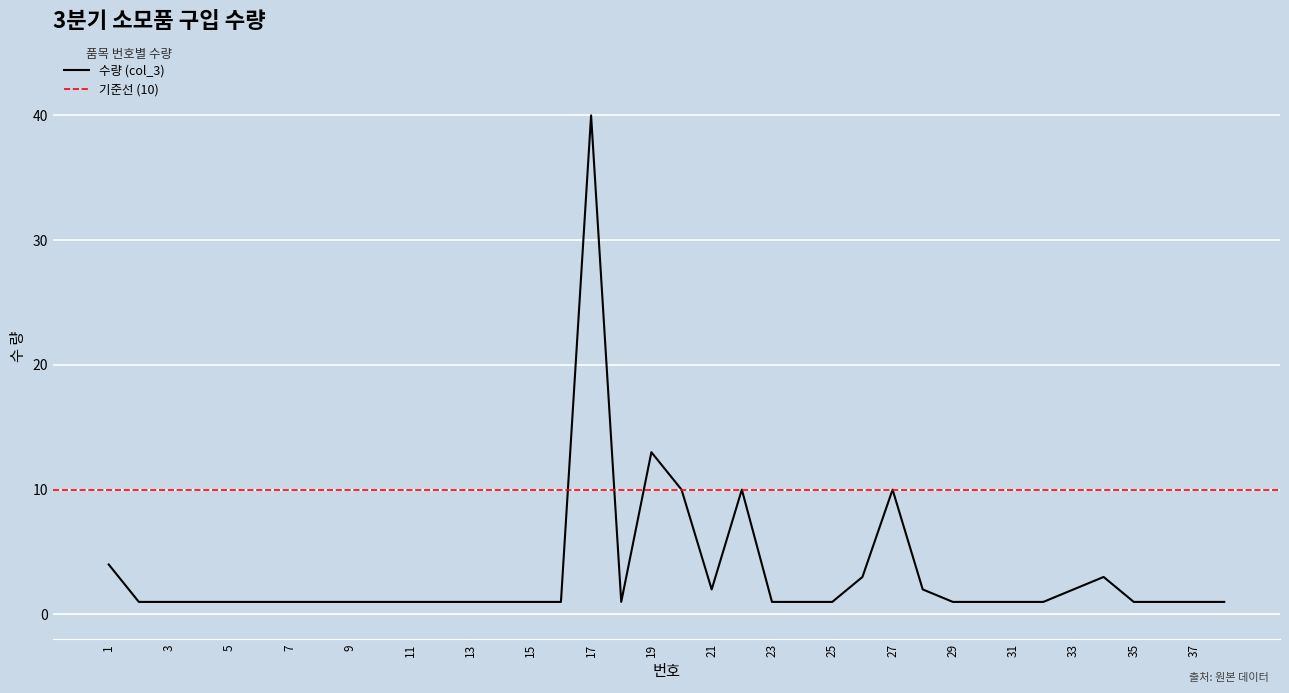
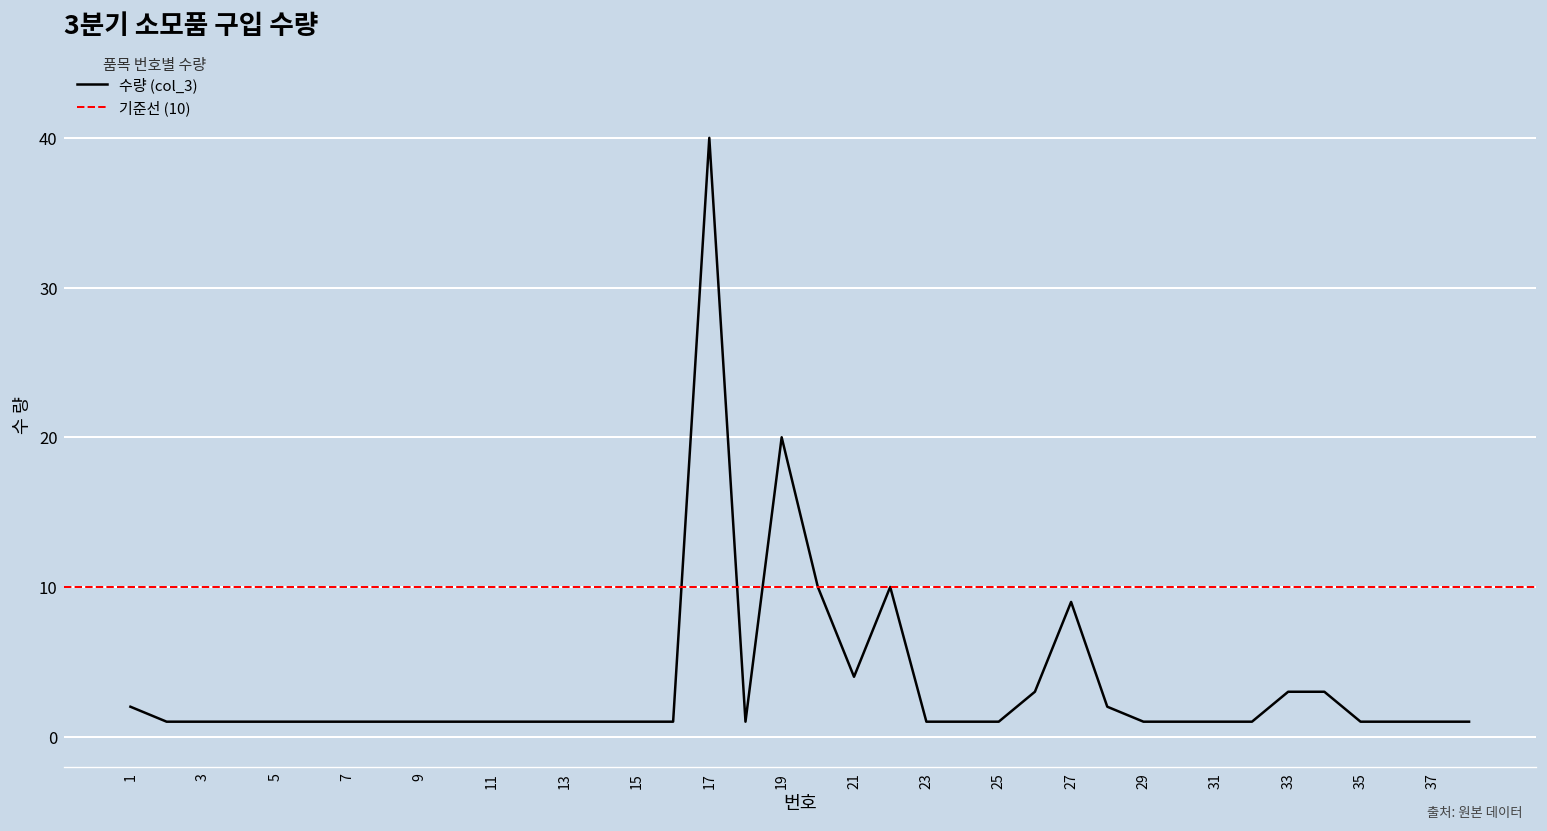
  {
-   "1": 4,
+   "1": 2,
    "3": 1,
    "5": 1,
    "7": 1,
    "9": 1,
    "11": 1,
    "13": 1,
    "15": 1,
    "17": 40,
-   "19": 13,
-   "21": 2,
+   "19": 20,
+   "21": 4,
    "23": 1,
    "25": 1,
-   "27": 10,
+   "27": 9,
    "29": 1,
    "31": 1,
-   "33": 2,
+   "33": 3,
    "35": 1,
    "37": 1
  }
